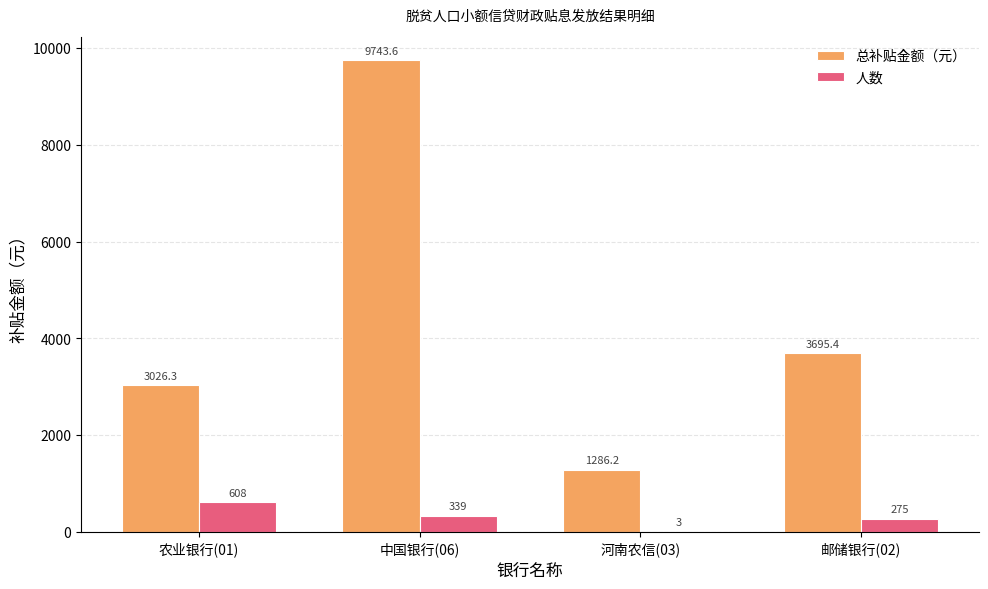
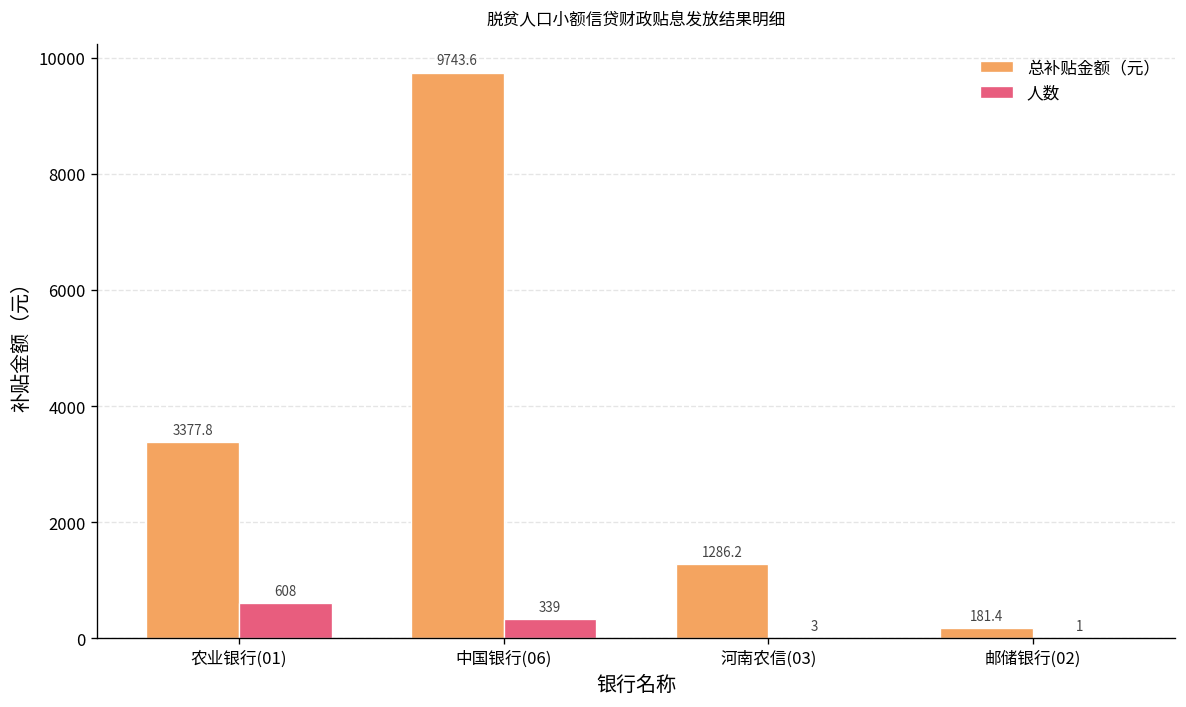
  {
    "总补贴金额（元）": {
-     "农业银行(01)": 3026.3,
+     "农业银行(01)": 3377.8,
      "中国银行(06)": 9743.6,
      "河南农信(03)": 1286.2,
-     "邮储银行(02)": 3695.4
+     "邮储银行(02)": 181.4
    },
    "人数": {
      "农业银行(01)": 608,
      "中国银行(06)": 339,
      "河南农信(03)": 3,
-     "邮储银行(02)": 275
+     "邮储银行(02)": 1
    }
  }
